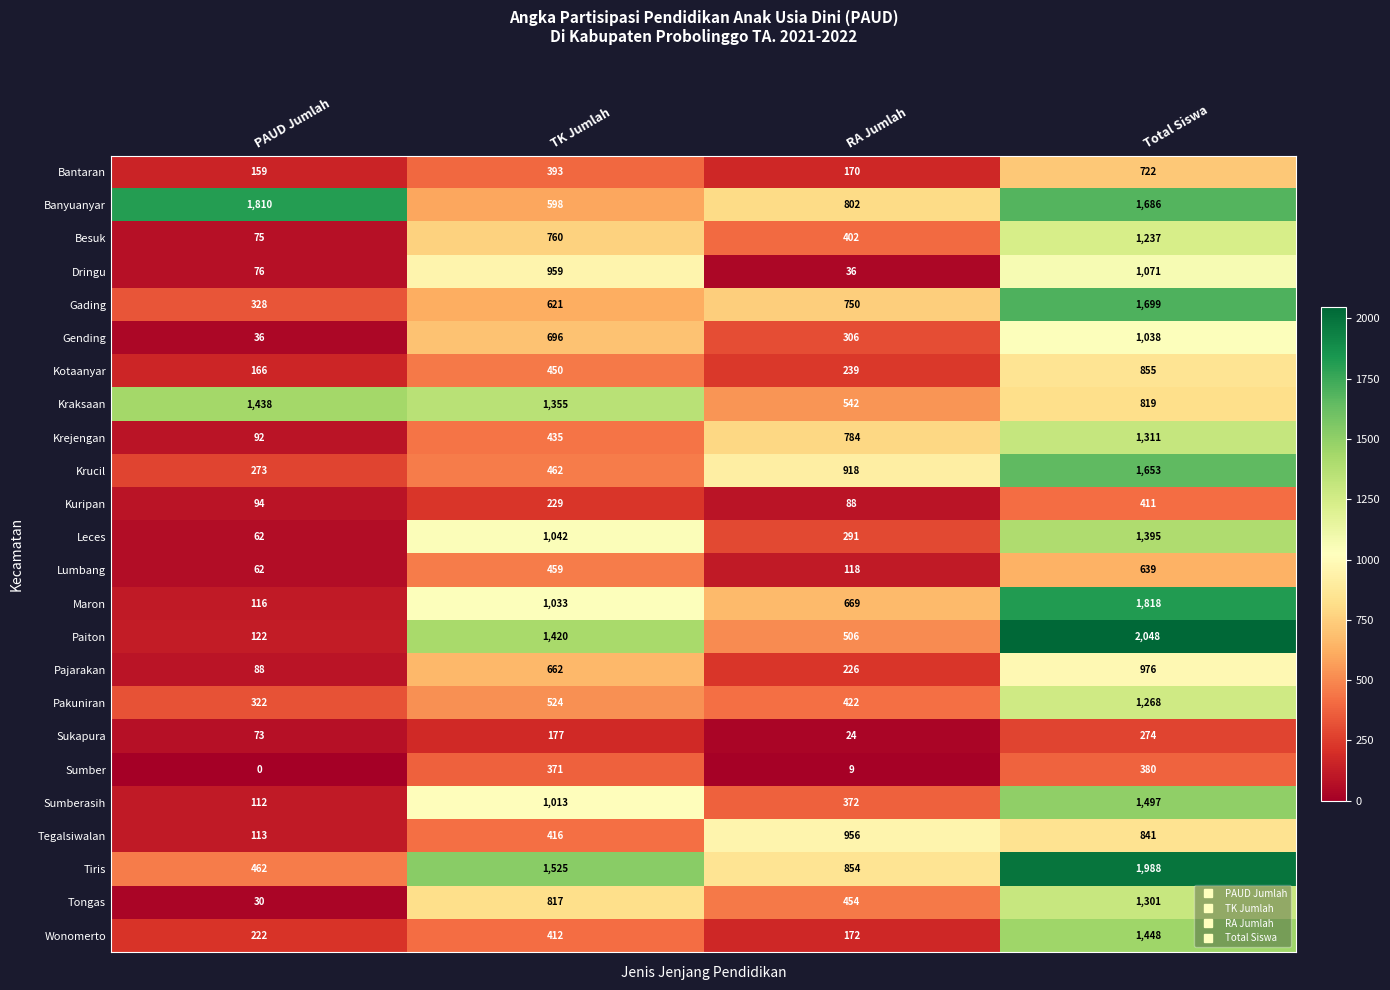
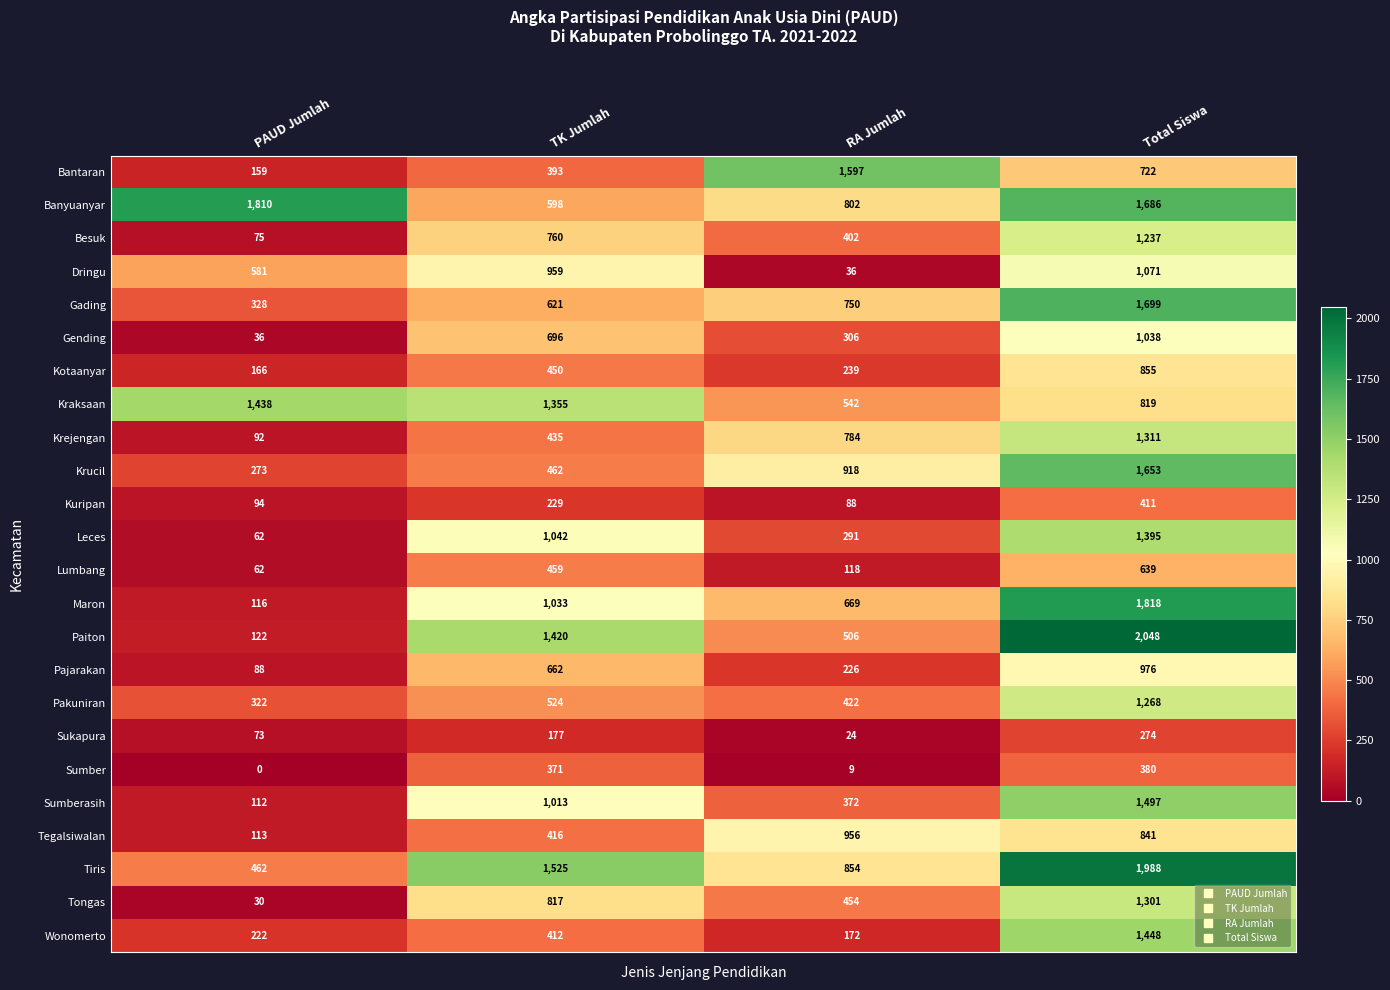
  {
    "Bantaran": {
      "PAUD Jumlah": "159",
      "TK Jumlah": "393",
-     "RA Jumlah": "170",
+     "RA Jumlah": "1,597",
      "Total Siswa": "722"
    },
    "Banyuanyar": {
      "PAUD Jumlah": "1,810",
      "TK Jumlah": "598",
      "RA Jumlah": "802",
      "Total Siswa": "1,686"
    },
    "Besuk": {
      "PAUD Jumlah": "75",
      "TK Jumlah": "760",
      "RA Jumlah": "402",
      "Total Siswa": "1,237"
    },
    "Dringu": {
-     "PAUD Jumlah": "76",
+     "PAUD Jumlah": "581",
      "TK Jumlah": "959",
      "RA Jumlah": "36",
      "Total Siswa": "1,071"
    },
    "Gading": {
      "PAUD Jumlah": "328",
      "TK Jumlah": "621",
      "RA Jumlah": "750",
      "Total Siswa": "1,699"
    },
    "Gending": {
      "PAUD Jumlah": "36",
      "TK Jumlah": "696",
      "RA Jumlah": "306",
      "Total Siswa": "1,038"
    },
    "Kotaanyar": {
      "PAUD Jumlah": "166",
      "TK Jumlah": "450",
      "RA Jumlah": "239",
      "Total Siswa": "855"
    },
    "Kraksaan": {
      "PAUD Jumlah": "1,438",
      "TK Jumlah": "1,355",
      "RA Jumlah": "542",
      "Total Siswa": "819"
    },
    "Krejengan": {
      "PAUD Jumlah": "92",
      "TK Jumlah": "435",
      "RA Jumlah": "784",
      "Total Siswa": "1,311"
    },
    "Krucil": {
      "PAUD Jumlah": "273",
      "TK Jumlah": "462",
      "RA Jumlah": "918",
      "Total Siswa": "1,653"
    },
    "Kuripan": {
      "PAUD Jumlah": "94",
      "TK Jumlah": "229",
      "RA Jumlah": "88",
      "Total Siswa": "411"
    },
    "Leces": {
      "PAUD Jumlah": "62",
      "TK Jumlah": "1,042",
      "RA Jumlah": "291",
      "Total Siswa": "1,395"
    },
    "Lumbang": {
      "PAUD Jumlah": "62",
      "TK Jumlah": "459",
      "RA Jumlah": "118",
      "Total Siswa": "639"
    },
    "Maron": {
      "PAUD Jumlah": "116",
      "TK Jumlah": "1,033",
      "RA Jumlah": "669",
      "Total Siswa": "1,818"
    },
    "Paiton": {
      "PAUD Jumlah": "122",
      "TK Jumlah": "1,420",
      "RA Jumlah": "506",
      "Total Siswa": "2,048"
    },
    "Pajarakan": {
      "PAUD Jumlah": "88",
      "TK Jumlah": "662",
      "RA Jumlah": "226",
      "Total Siswa": "976"
    },
    "Pakuniran": {
      "PAUD Jumlah": "322",
      "TK Jumlah": "524",
      "RA Jumlah": "422",
      "Total Siswa": "1,268"
    },
    "Sukapura": {
      "PAUD Jumlah": "73",
      "TK Jumlah": "177",
      "RA Jumlah": "24",
      "Total Siswa": "274"
    },
    "Sumber": {
      "PAUD Jumlah": "0",
      "TK Jumlah": "371",
      "RA Jumlah": "9",
      "Total Siswa": "380"
    },
    "Sumberasih": {
      "PAUD Jumlah": "112",
      "TK Jumlah": "1,013",
      "RA Jumlah": "372",
      "Total Siswa": "1,497"
    },
    "Tegalsiwalan": {
      "PAUD Jumlah": "113",
      "TK Jumlah": "416",
      "RA Jumlah": "956",
      "Total Siswa": "841"
    },
    "Tiris": {
      "PAUD Jumlah": "462",
      "TK Jumlah": "1,525",
      "RA Jumlah": "854",
      "Total Siswa": "1,988"
    },
    "Tongas": {
      "PAUD Jumlah": "30",
      "TK Jumlah": "817",
      "RA Jumlah": "454",
      "Total Siswa": "1,301"
    },
    "Wonomerto": {
      "PAUD Jumlah": "222",
      "TK Jumlah": "412",
      "RA Jumlah": "172",
      "Total Siswa": "1,448"
    }
  }
